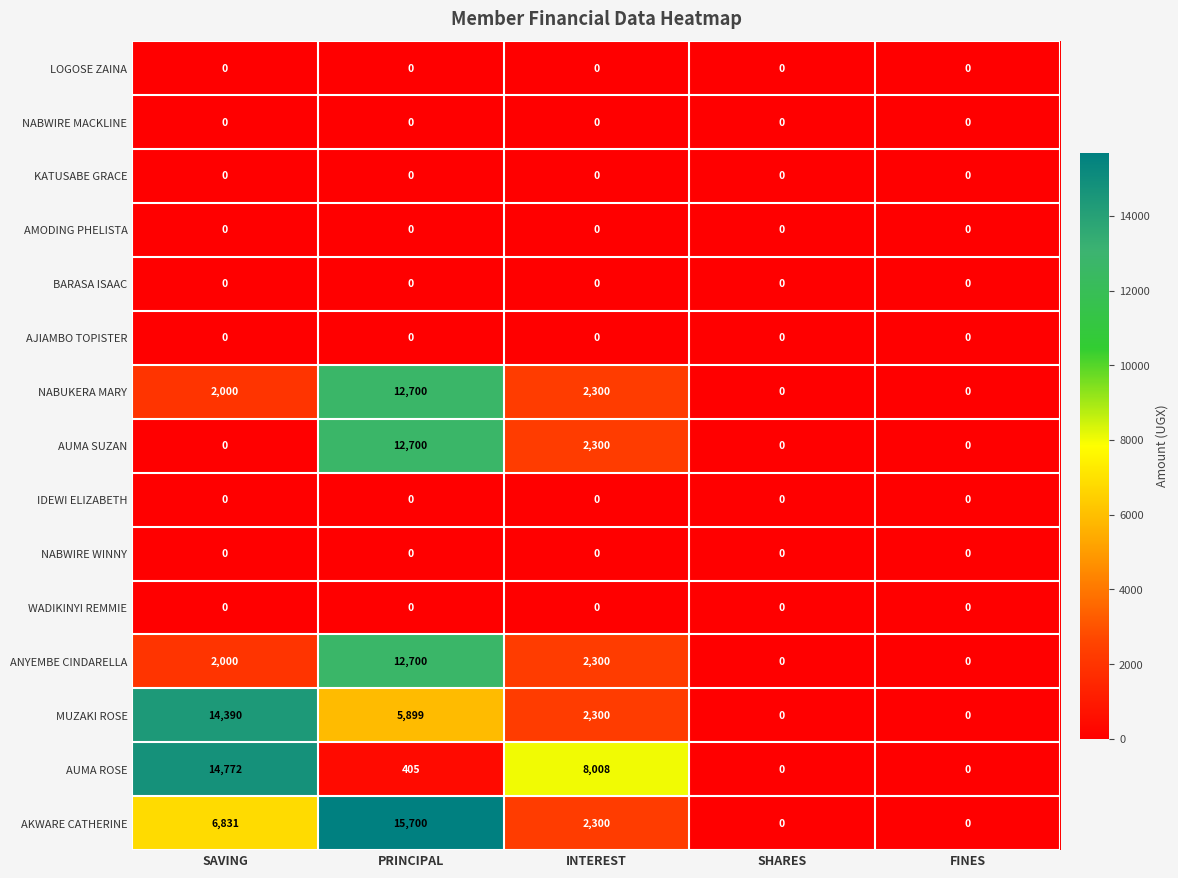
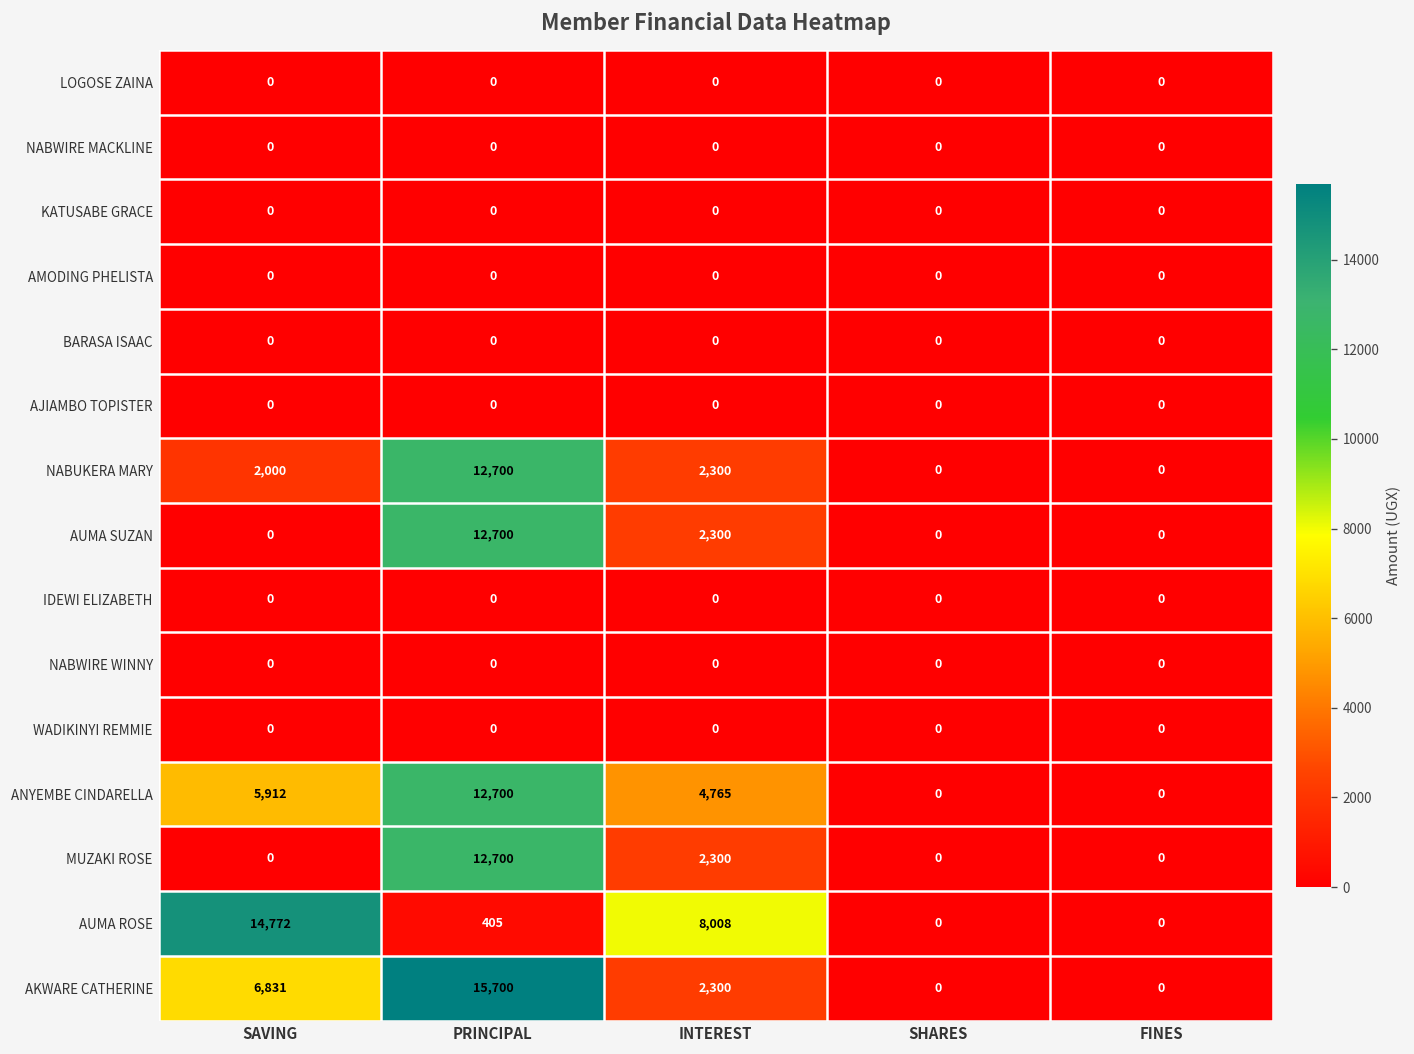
  {
    "LOGOSE ZAINA": {
      "SAVING": "0",
      "PRINCIPAL": "0",
      "INTEREST": "0",
      "SHARES": "0",
      "FINES": "0"
    },
    "NABWIRE MACKLINE": {
      "SAVING": "0",
      "PRINCIPAL": "0",
      "INTEREST": "0",
      "SHARES": "0",
      "FINES": "0"
    },
    "KATUSABE GRACE": {
      "SAVING": "0",
      "PRINCIPAL": "0",
      "INTEREST": "0",
      "SHARES": "0",
      "FINES": "0"
    },
    "AMODING PHELISTA": {
      "SAVING": "0",
      "PRINCIPAL": "0",
      "INTEREST": "0",
      "SHARES": "0",
      "FINES": "0"
    },
    "BARASA ISAAC": {
      "SAVING": "0",
      "PRINCIPAL": "0",
      "INTEREST": "0",
      "SHARES": "0",
      "FINES": "0"
    },
    "AJIAMBO TOPISTER": {
      "SAVING": "0",
      "PRINCIPAL": "0",
      "INTEREST": "0",
      "SHARES": "0",
      "FINES": "0"
    },
    "NABUKERA MARY": {
      "SAVING": "2,000",
      "PRINCIPAL": "12,700",
      "INTEREST": "2,300",
      "SHARES": "0",
      "FINES": "0"
    },
    "AUMA SUZAN": {
      "SAVING": "0",
      "PRINCIPAL": "12,700",
      "INTEREST": "2,300",
      "SHARES": "0",
      "FINES": "0"
    },
    "IDEWI ELIZABETH": {
      "SAVING": "0",
      "PRINCIPAL": "0",
      "INTEREST": "0",
      "SHARES": "0",
      "FINES": "0"
    },
    "NABWIRE WINNY": {
      "SAVING": "0",
      "PRINCIPAL": "0",
      "INTEREST": "0",
      "SHARES": "0",
      "FINES": "0"
    },
    "WADIKINYI REMMIE": {
      "SAVING": "0",
      "PRINCIPAL": "0",
      "INTEREST": "0",
      "SHARES": "0",
      "FINES": "0"
    },
    "ANYEMBE CINDARELLA": {
-     "SAVING": "2,000",
+     "SAVING": "5,912",
      "PRINCIPAL": "12,700",
-     "INTEREST": "2,300",
+     "INTEREST": "4,765",
      "SHARES": "0",
      "FINES": "0"
    },
    "MUZAKI ROSE": {
-     "SAVING": "14,390",
-     "PRINCIPAL": "5,899",
+     "SAVING": "0",
+     "PRINCIPAL": "12,700",
      "INTEREST": "2,300",
      "SHARES": "0",
      "FINES": "0"
    },
    "AUMA ROSE": {
      "SAVING": "14,772",
      "PRINCIPAL": "405",
      "INTEREST": "8,008",
      "SHARES": "0",
      "FINES": "0"
    },
    "AKWARE CATHERINE": {
      "SAVING": "6,831",
      "PRINCIPAL": "15,700",
      "INTEREST": "2,300",
      "SHARES": "0",
      "FINES": "0"
    }
  }
